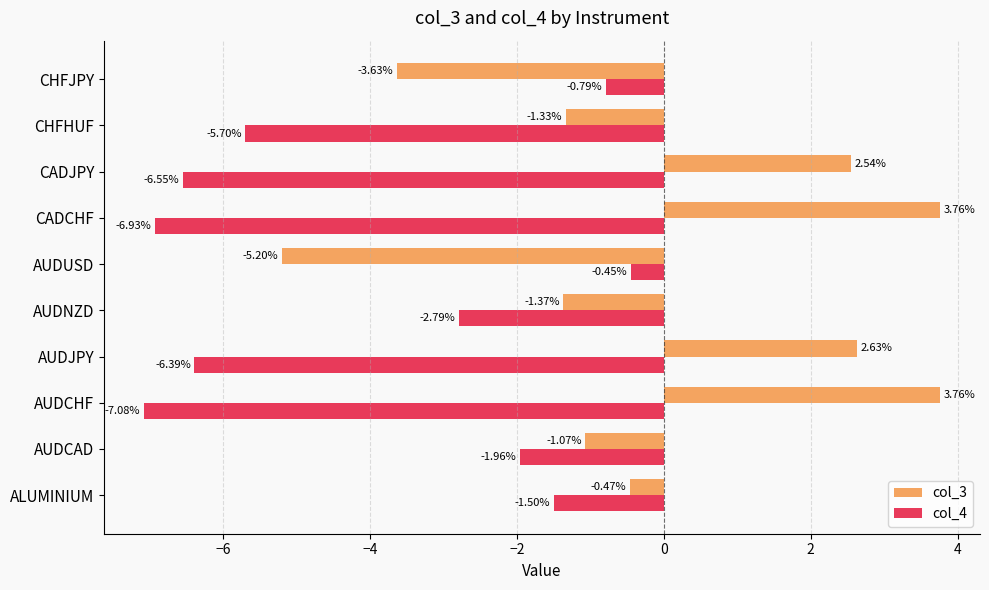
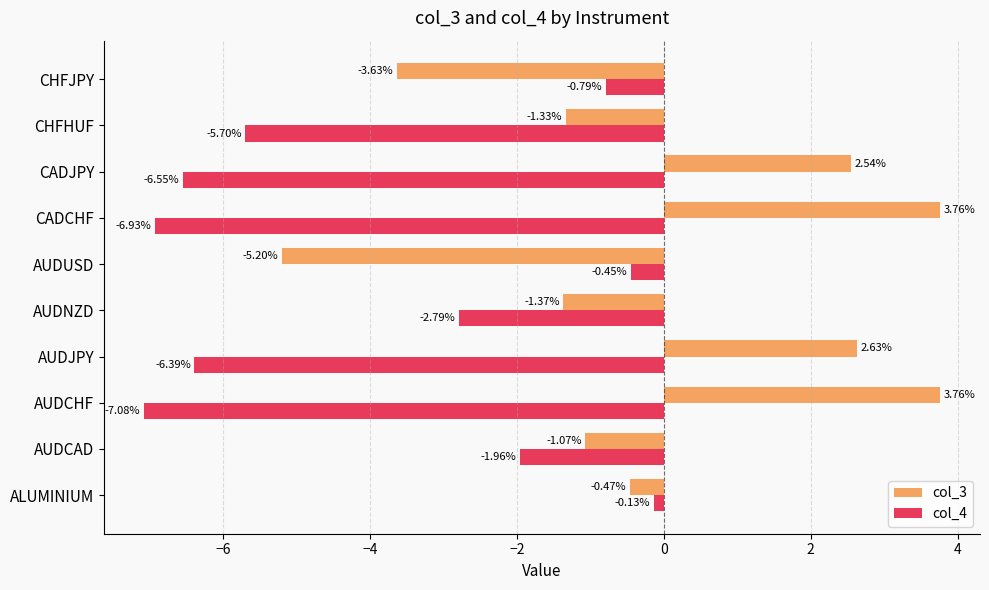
  {
    "col_3": {
      "CHFJPY": "-3.63%",
      "CHFHUF": "-1.33%",
      "CADJPY": "2.54%",
      "CADCHF": "3.76%",
      "AUDUSD": "-5.20%",
      "AUDNZD": "-1.37%",
      "AUDJPY": "2.63%",
      "AUDCHF": "3.76%",
      "AUDCAD": "-1.07%",
      "ALUMINIUM": "-0.47%"
    },
    "col_4": {
      "CHFJPY": "-0.79%",
      "CHFHUF": "-5.70%",
      "CADJPY": "-6.55%",
      "CADCHF": "-6.93%",
      "AUDUSD": "-0.45%",
      "AUDNZD": "-2.79%",
      "AUDJPY": "-6.39%",
      "AUDCHF": "-7.08%",
      "AUDCAD": "-1.96%",
-     "ALUMINIUM": "-1.50%"
+     "ALUMINIUM": "-0.13%"
    }
  }
